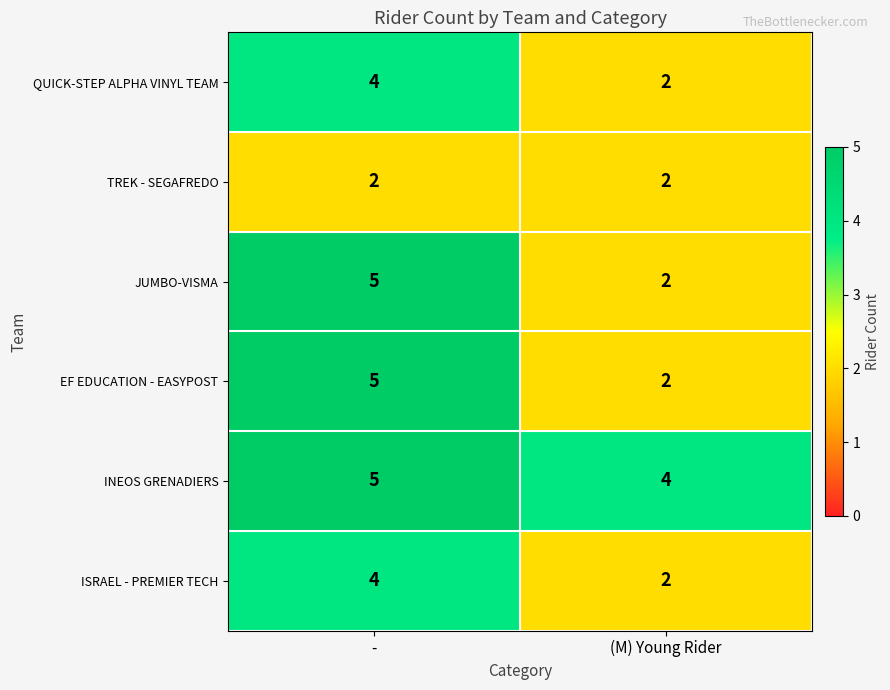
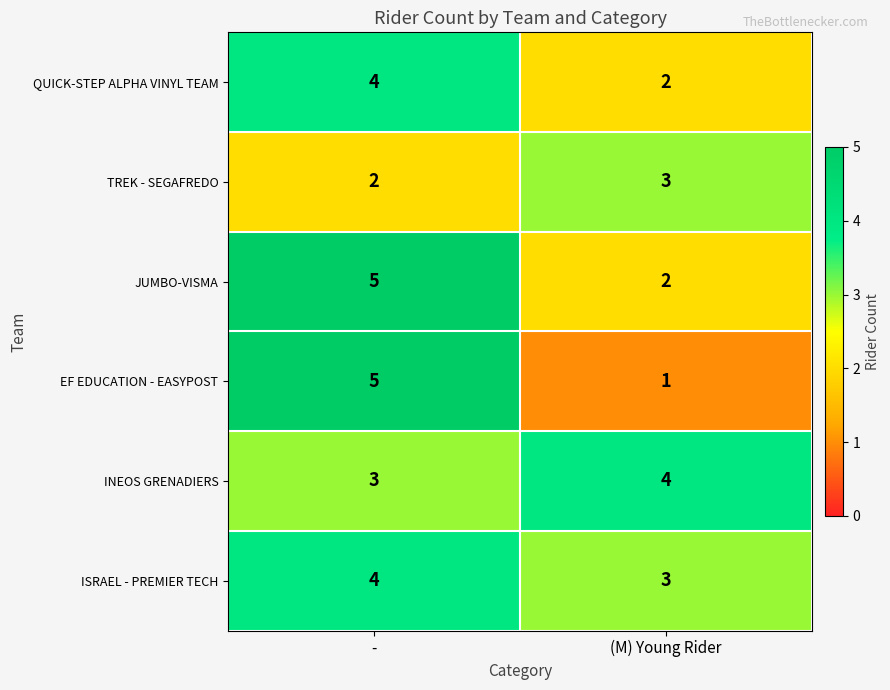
  {
    "QUICK-STEP ALPHA VINYL TEAM": {
      "-": 4,
      "(M) Young Rider": 2
    },
    "TREK - SEGAFREDO": {
      "-": 2,
-     "(M) Young Rider": 2
+     "(M) Young Rider": 3
    },
    "JUMBO-VISMA": {
      "-": 5,
      "(M) Young Rider": 2
    },
    "EF EDUCATION - EASYPOST": {
      "-": 5,
-     "(M) Young Rider": 2
+     "(M) Young Rider": 1
    },
    "INEOS GRENADIERS": {
-     "-": 5,
+     "-": 3,
      "(M) Young Rider": 4
    },
    "ISRAEL - PREMIER TECH": {
      "-": 4,
-     "(M) Young Rider": 2
+     "(M) Young Rider": 3
    }
  }
